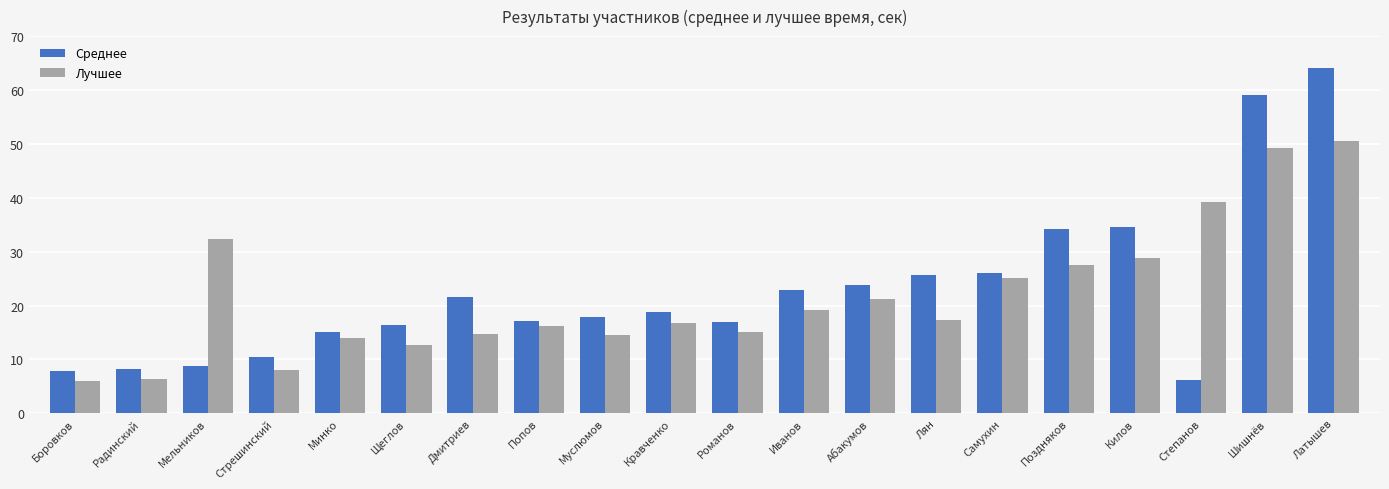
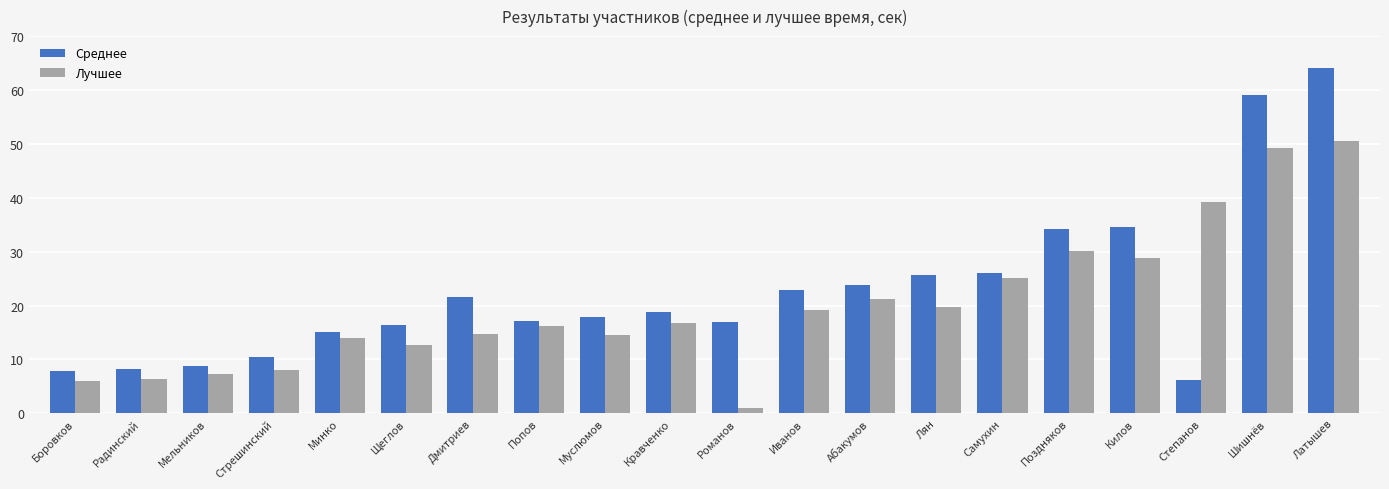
  {
    "Среднее": {
      "Боровков": 8,
      "Радинский": 8,
      "Мельников": 9,
      "Стрешинский": 10,
      "Минко": 15,
      "Щеглов": 16,
      "Дмитриев": 22,
      "Попов": 17,
      "Муслюмов": 18,
      "Кравченко": 19,
      "Романов": 17,
      "Иванов": 23,
      "Абакумов": 24,
      "Лян": 26,
      "Самухин": 26,
      "Поздняков": 34,
      "Килов": 35,
      "Степанов": 6,
      "Шишнёв": 59,
      "Латышев": 64
    },
    "Лучшее": {
      "Боровков": 6,
      "Радинский": 6,
-     "Мельников": 32,
+     "Мельников": 7,
      "Стрешинский": 8,
      "Минко": 14,
      "Щеглов": 13,
      "Дмитриев": 15,
      "Попов": 16,
      "Муслюмов": 15,
      "Кравченко": 17,
-     "Романов": 15,
+     "Романов": 1,
      "Иванов": 19,
      "Абакумов": 21,
-     "Лян": 17,
+     "Лян": 20,
      "Самухин": 25,
-     "Поздняков": 28,
+     "Поздняков": 30,
      "Килов": 29,
      "Степанов": 39,
      "Шишнёв": 49,
      "Латышев": 51
    }
  }
